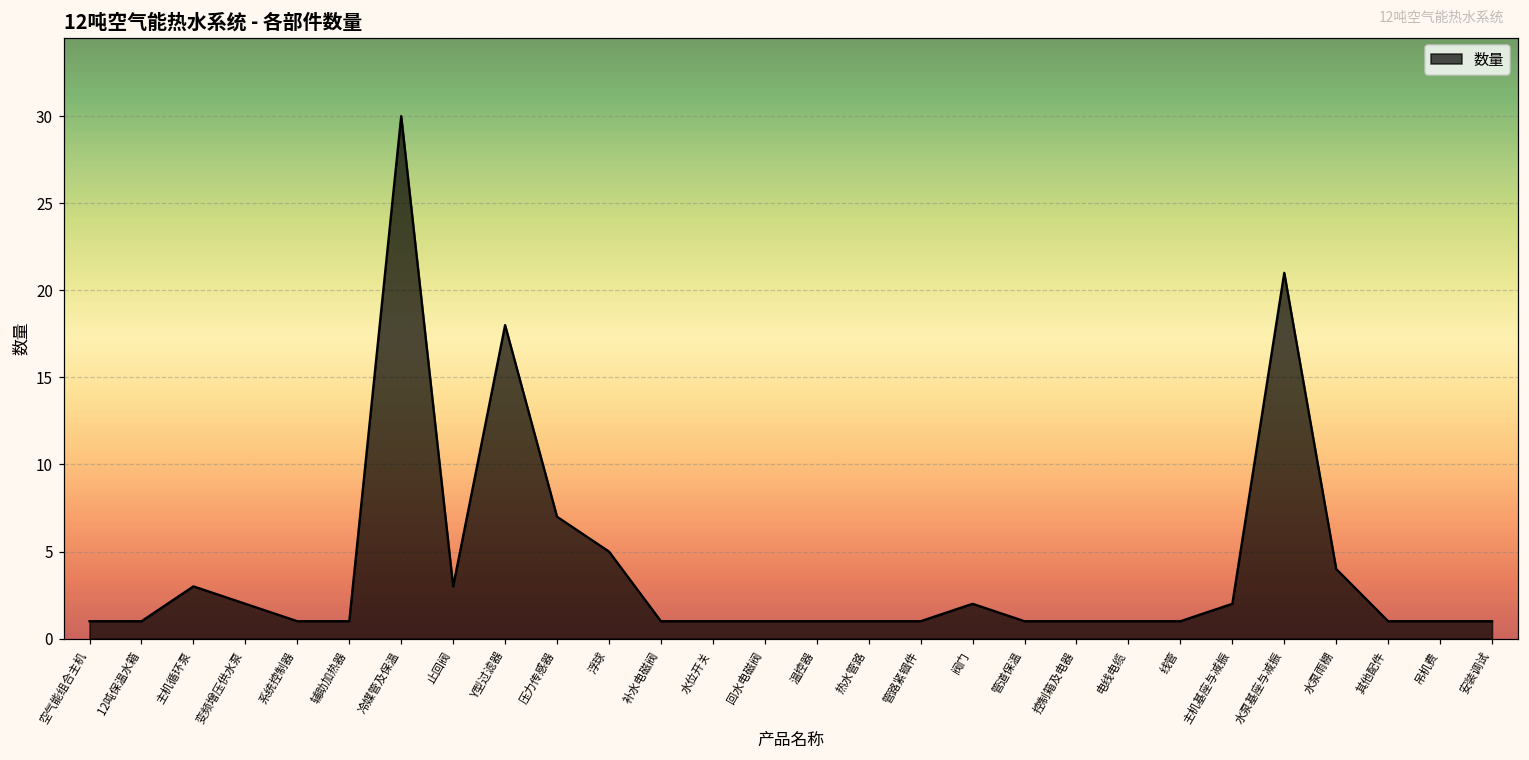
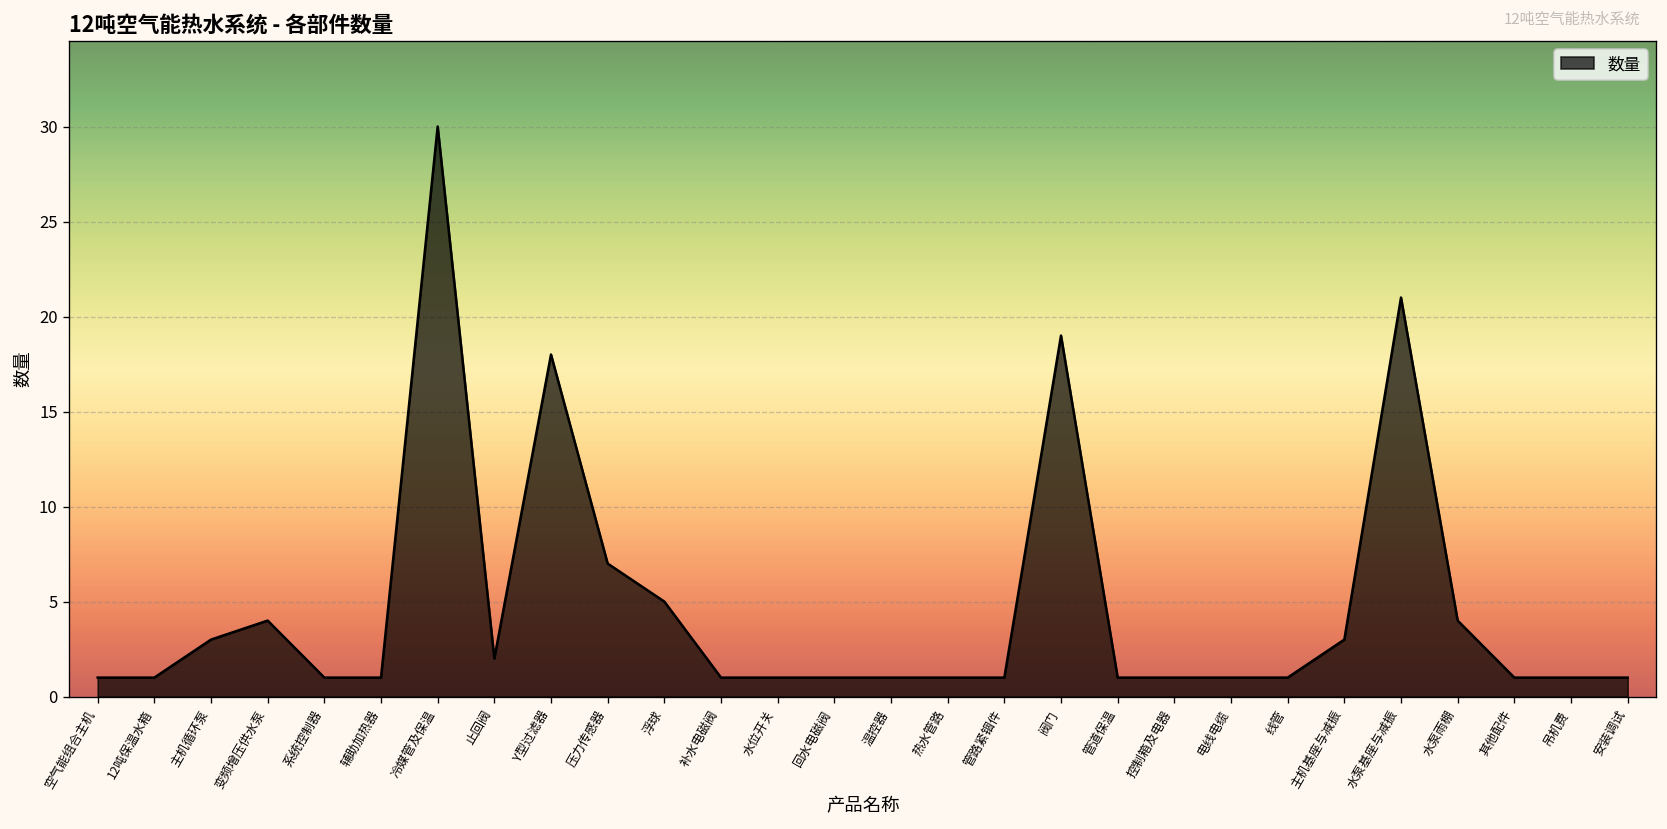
  {
    "空气能组合主机": 1,
    "12吨保温水箱": 1,
    "主机循环泵": 3,
-   "变频增压供水泵": 2,
+   "变频增压供水泵": 4,
    "系统控制器": 1,
    "辅助加热器": 1,
    "冷媒管及保温": 30,
-   "止回阀": 3,
+   "止回阀": 2,
    "Y型过滤器": 18,
    "压力传感器": 7,
    "浮球": 5,
    "补水电磁阀": 1,
    "水位开关": 1,
    "回水电磁阀": 1,
    "温控器": 1,
    "热水管路": 1,
    "管路紧锢件": 1,
-   "阀门": 2,
+   "阀门": 19,
    "管道保温": 1,
    "控制箱及电器": 1,
    "电线电缆": 1,
    "线管": 1,
-   "主机基座与减振": 2,
+   "主机基座与减振": 3,
    "水泵基座与减振": 21,
    "水泵雨棚": 4,
    "其他配件": 1,
    "吊机费": 1,
    "安装调试": 1
  }
